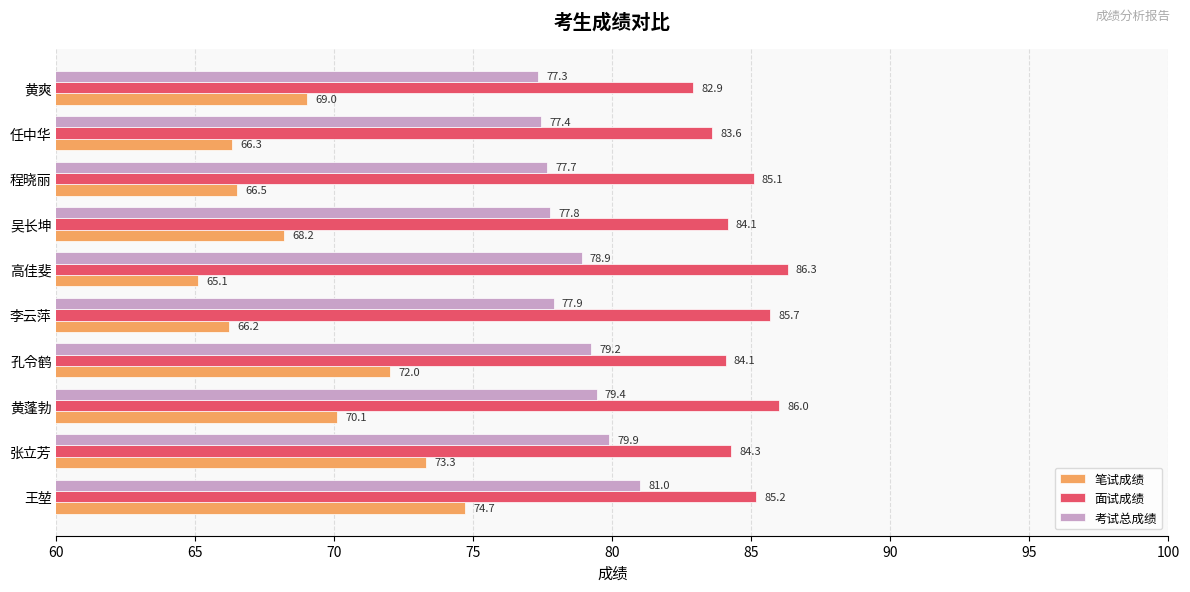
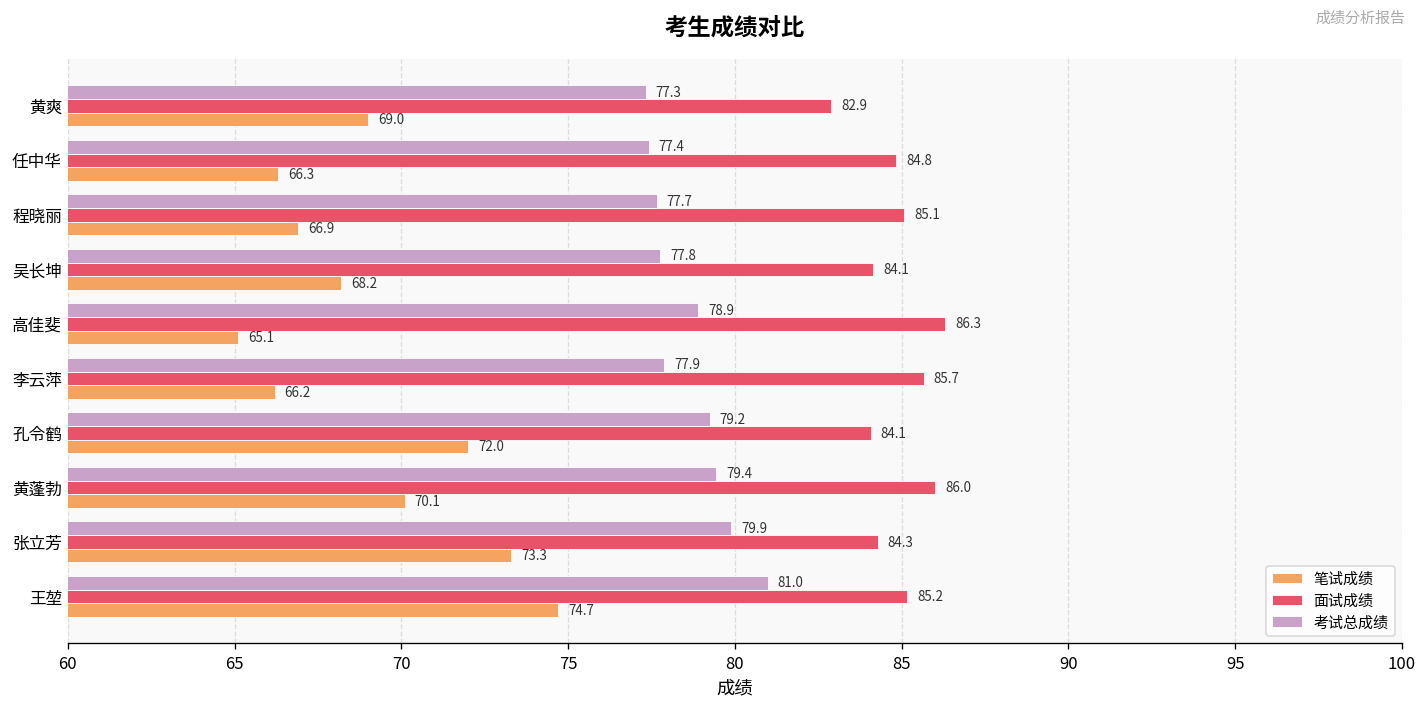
  {
    "笔试成绩": {
      "黄爽": 69.0,
      "任中华": 66.3,
-     "程晓丽": 66.5,
+     "程晓丽": 66.9,
      "吴长坤": 68.2,
      "高佳斐": 65.1,
      "李云萍": 66.2,
      "孔令鹤": 72.0,
      "黄蓬勃": 70.1,
      "张立芳": 73.3,
      "王堃": 74.7
    },
    "面试成绩": {
      "黄爽": 82.9,
-     "任中华": 83.6,
+     "任中华": 84.8,
      "程晓丽": 85.1,
      "吴长坤": 84.1,
      "高佳斐": 86.3,
      "李云萍": 85.7,
      "孔令鹤": 84.1,
      "黄蓬勃": 86.0,
      "张立芳": 84.3,
      "王堃": 85.2
    },
    "考试总成绩": {
      "黄爽": 77.3,
      "任中华": 77.4,
      "程晓丽": 77.7,
      "吴长坤": 77.8,
      "高佳斐": 78.9,
      "李云萍": 77.9,
      "孔令鹤": 79.2,
      "黄蓬勃": 79.4,
      "张立芳": 79.9,
      "王堃": 81.0
    }
  }
